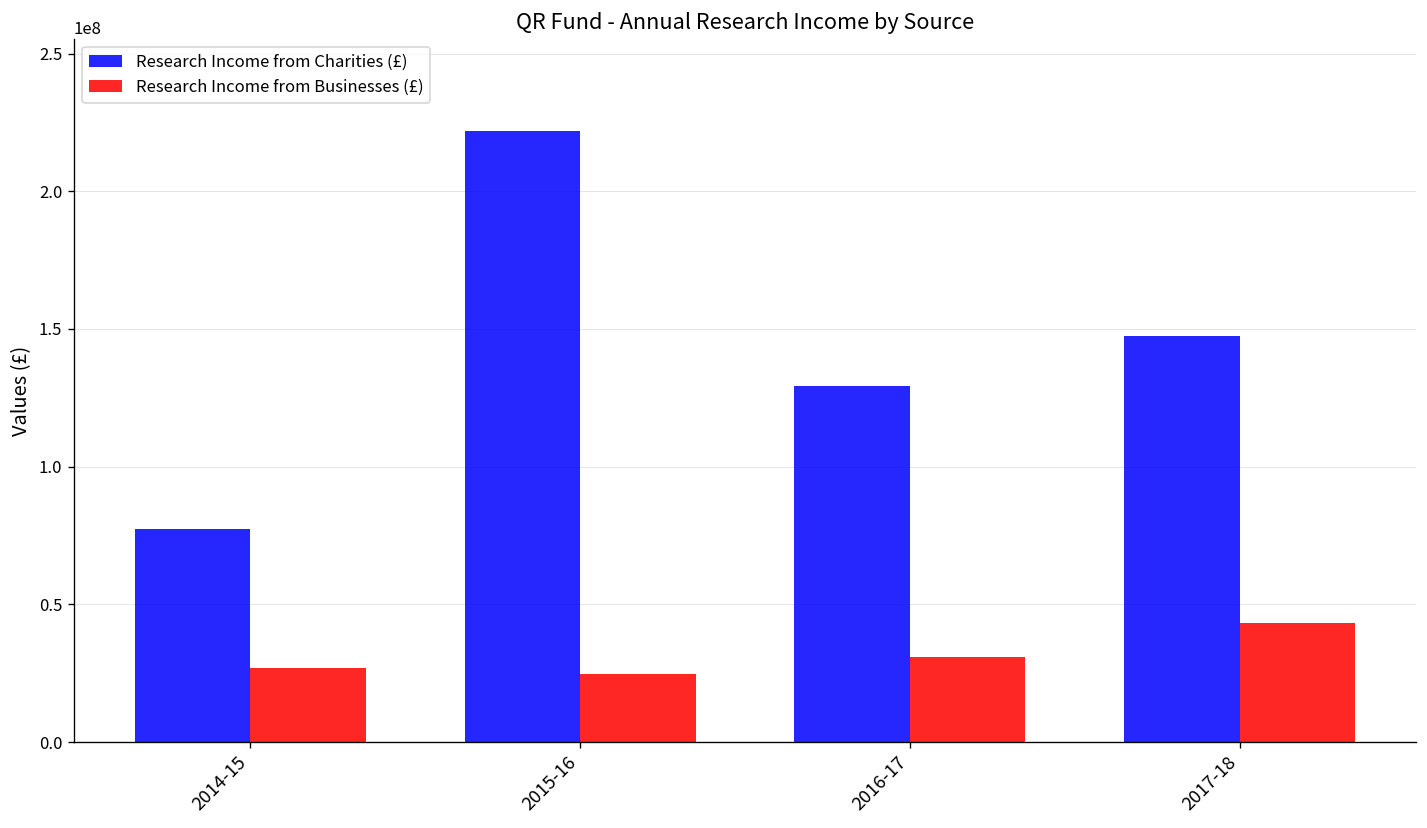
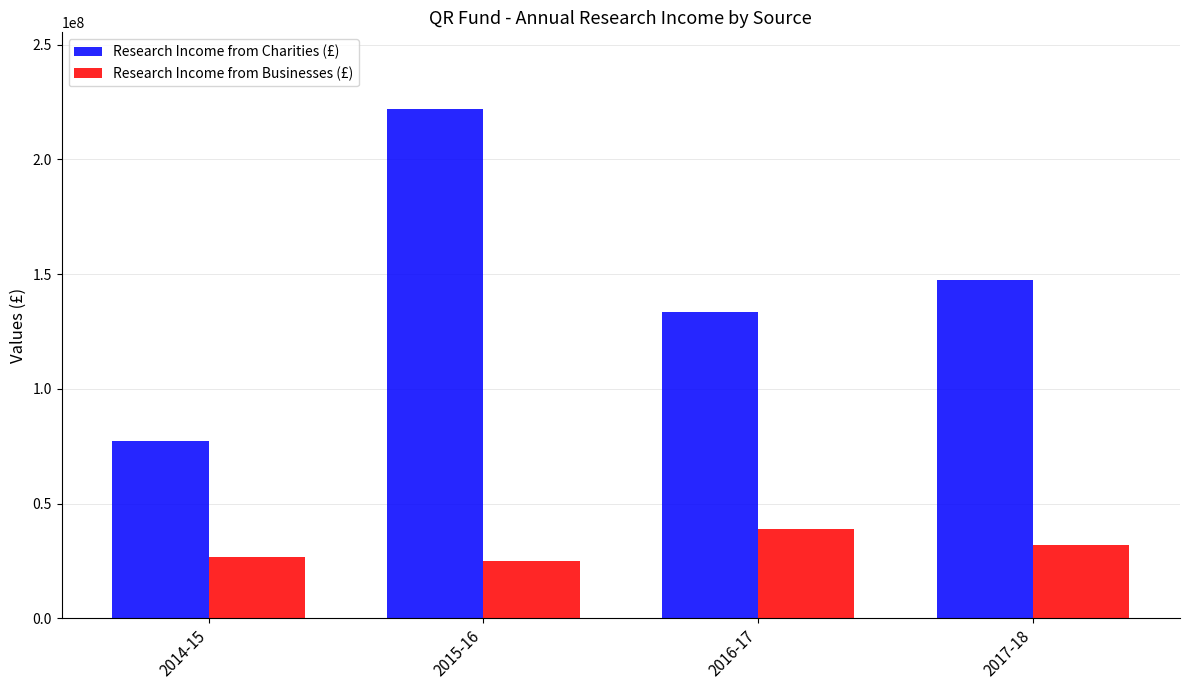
  {
    "Research Income from Charities (£)": {
      "2014-15": 77000000,
      "2015-16": 222000000,
-     "2016-17": 129000000,
+     "2016-17": 134000000,
      "2017-18": 148000000
    },
    "Research Income from Businesses (£)": {
      "2014-15": 27000000,
      "2015-16": 25000000,
-     "2016-17": 31000000,
-     "2017-18": 43000000
+     "2016-17": 39000000,
+     "2017-18": 32000000
    }
  }
